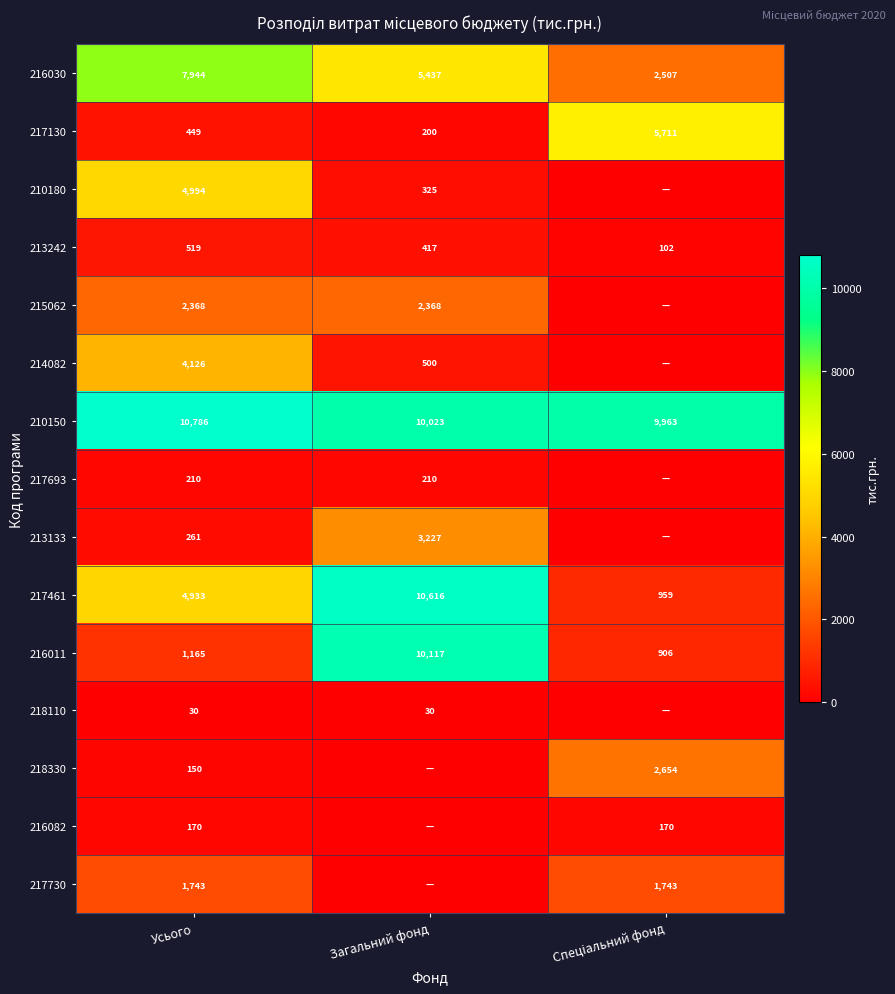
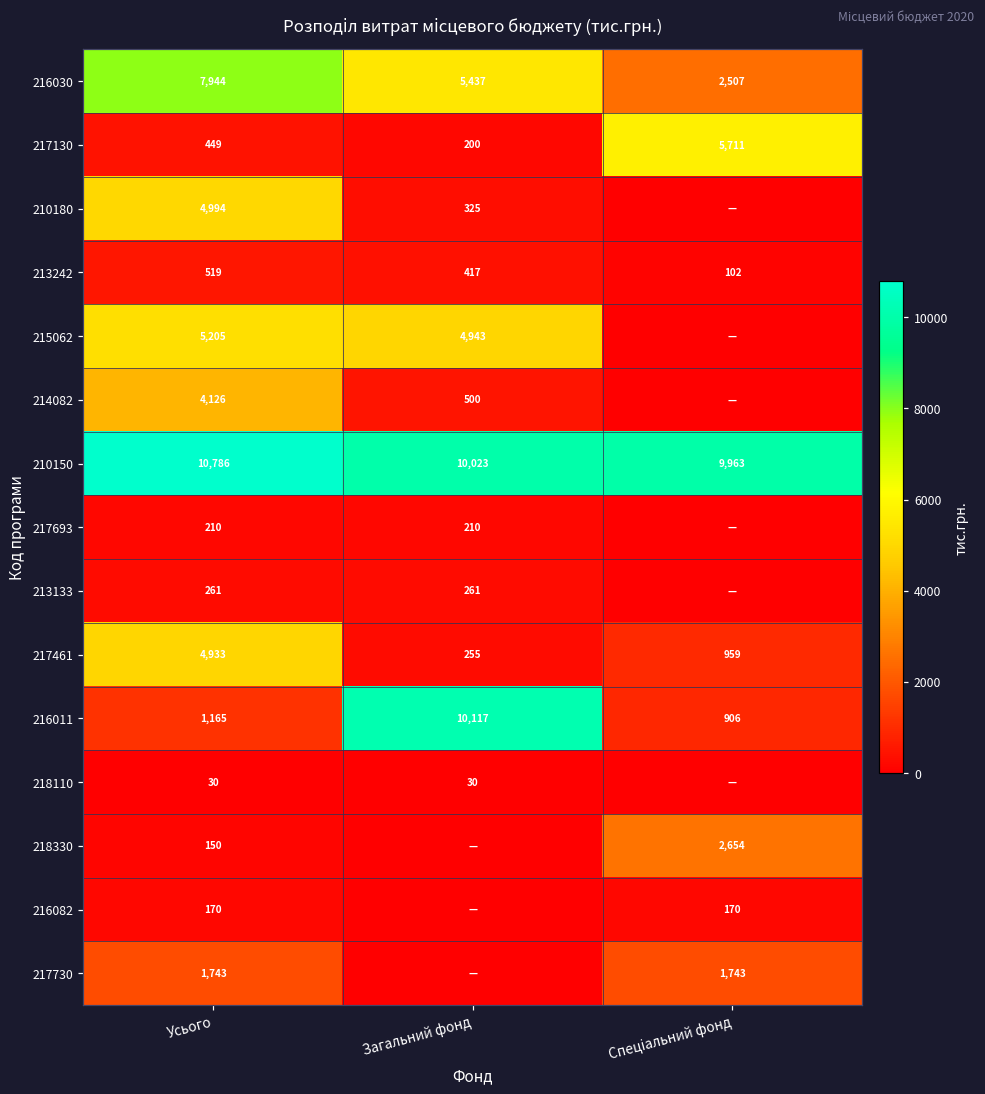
  {
    "216030": {
      "Усього": "7,944",
      "Загальний фонд": "5,437",
      "Спеціальний фонд": "2,507"
    },
    "217130": {
      "Усього": "449",
      "Загальний фонд": "200",
      "Спеціальний фонд": "5,711"
    },
    "210180": {
      "Усього": "4,994",
      "Загальний фонд": "325"
    },
    "213242": {
      "Усього": "519",
      "Загальний фонд": "417",
      "Спеціальний фонд": "102"
    },
    "215062": {
-     "Усього": "2,368",
-     "Загальний фонд": "2,368"
+     "Усього": "5,205",
+     "Загальний фонд": "4,943"
    },
    "214082": {
      "Усього": "4,126",
      "Загальний фонд": "500"
    },
    "210150": {
      "Усього": "10,786",
      "Загальний фонд": "10,023",
      "Спеціальний фонд": "9,963"
    },
    "217693": {
      "Усього": "210",
      "Загальний фонд": "210"
    },
    "213133": {
      "Усього": "261",
-     "Загальний фонд": "3,227"
+     "Загальний фонд": "261"
    },
    "217461": {
      "Усього": "4,933",
-     "Загальний фонд": "10,616",
+     "Загальний фонд": "255",
      "Спеціальний фонд": "959"
    },
    "216011": {
      "Усього": "1,165",
      "Загальний фонд": "10,117",
      "Спеціальний фонд": "906"
    },
    "218110": {
      "Усього": "30",
      "Загальний фонд": "30"
    },
    "218330": {
      "Усього": "150",
      "Спеціальний фонд": "2,654"
    },
    "216082": {
      "Усього": "170",
      "Спеціальний фонд": "170"
    },
    "217730": {
      "Усього": "1,743",
      "Спеціальний фонд": "1,743"
    }
  }
